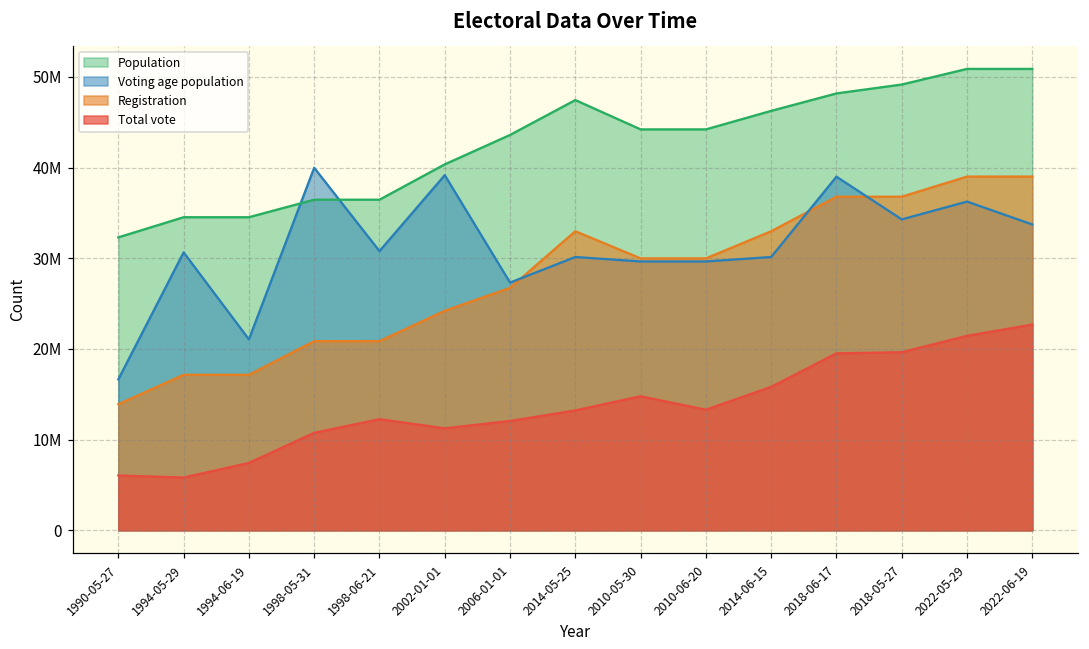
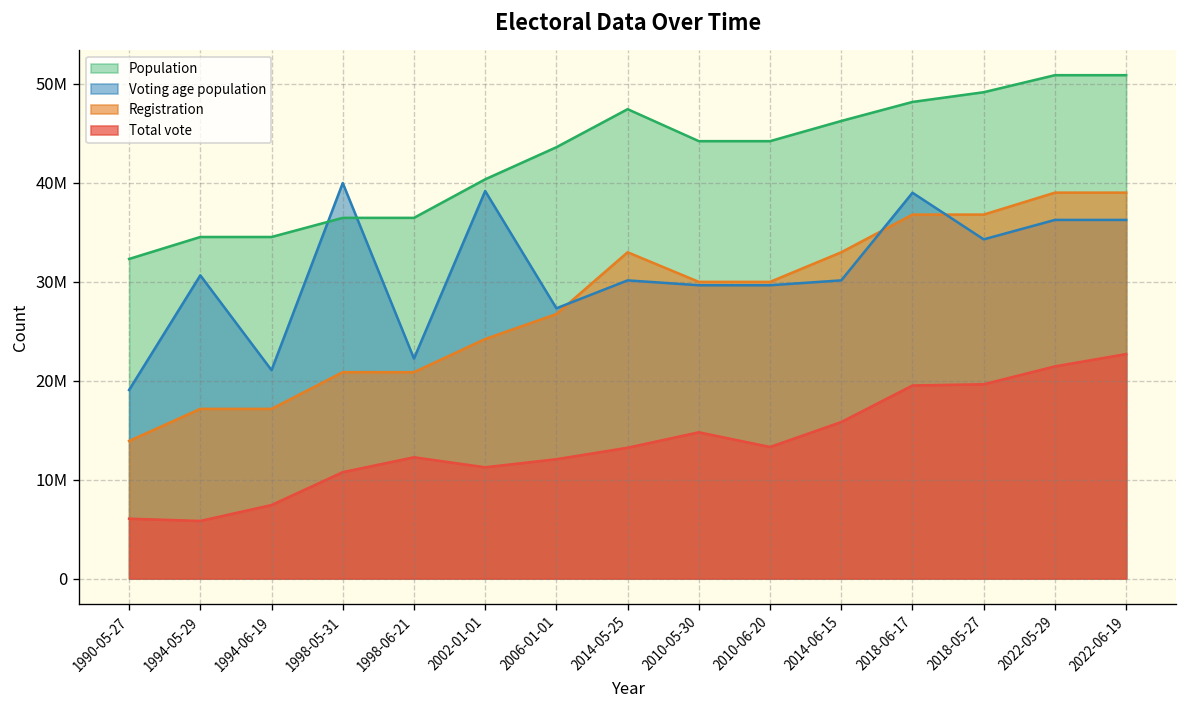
  {
    "Population": {
      "1990-05-27": 32000000,
      "1994-05-29": 35000000,
      "1994-06-19": 35000000,
      "1998-05-31": 36000000,
      "1998-06-21": 36000000,
      "2002-01-01": 40000000,
      "2006-01-01": 44000000,
      "2014-05-25": 47000000,
      "2010-05-30": 44000000,
      "2010-06-20": 44000000,
      "2014-06-15": 46000000,
      "2018-06-17": 48000000,
      "2018-05-27": 49000000,
      "2022-05-29": 51000000,
      "2022-06-19": 51000000
    },
    "Voting age population": {
-     "1990-05-27": 17000000,
+     "1990-05-27": 19000000,
      "1994-05-29": 31000000,
      "1994-06-19": 21000000,
      "1998-05-31": 40000000,
-     "1998-06-21": 31000000,
+     "1998-06-21": 22000000,
      "2002-01-01": 39000000,
      "2006-01-01": 27000000,
      "2014-05-25": 30000000,
      "2010-05-30": 30000000,
      "2010-06-20": 30000000,
      "2014-06-15": 30000000,
      "2018-06-17": 39000000,
      "2018-05-27": 34000000,
      "2022-05-29": 36000000,
-     "2022-06-19": 34000000
+     "2022-06-19": 36000000
    }
  }
